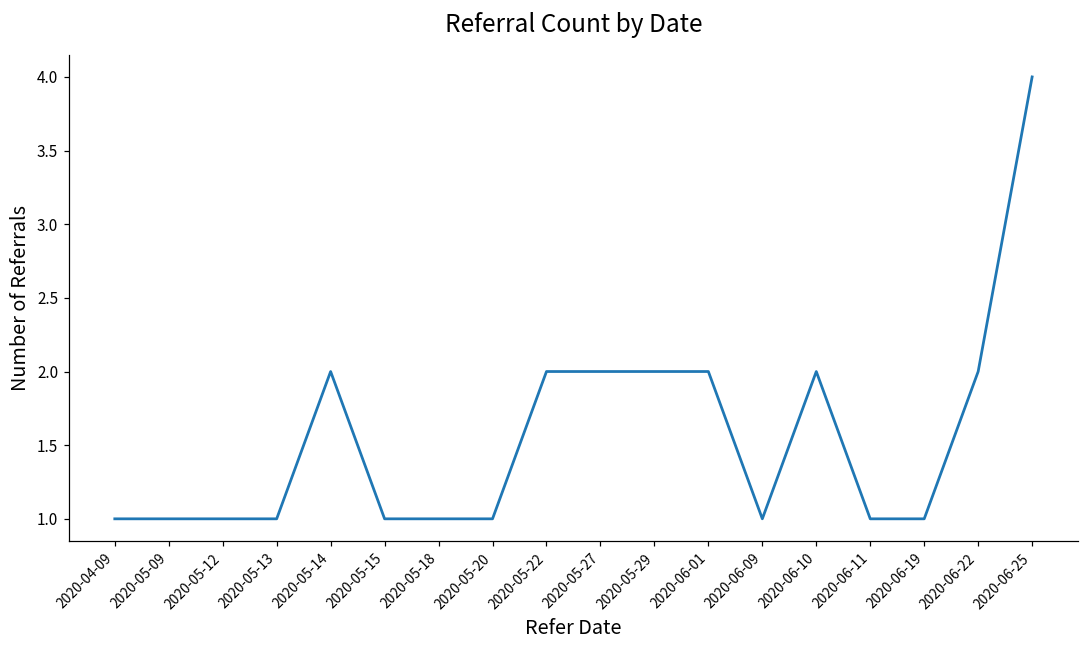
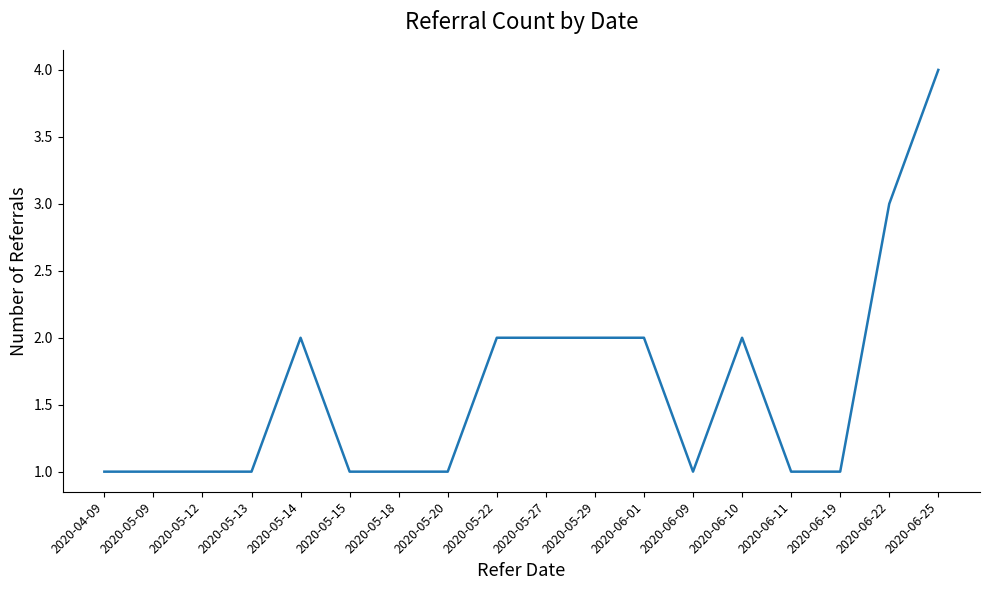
  {
    "2020-04-09": 1,
    "2020-05-09": 1,
    "2020-05-12": 1,
    "2020-05-13": 1,
    "2020-05-14": 2,
    "2020-05-15": 1,
    "2020-05-18": 1,
    "2020-05-20": 1,
    "2020-05-22": 2,
    "2020-05-27": 2,
    "2020-05-29": 2,
    "2020-06-01": 2,
    "2020-06-09": 1,
    "2020-06-10": 2,
    "2020-06-11": 1,
    "2020-06-19": 1,
-   "2020-06-22": 2,
+   "2020-06-22": 3,
    "2020-06-25": 4
  }
